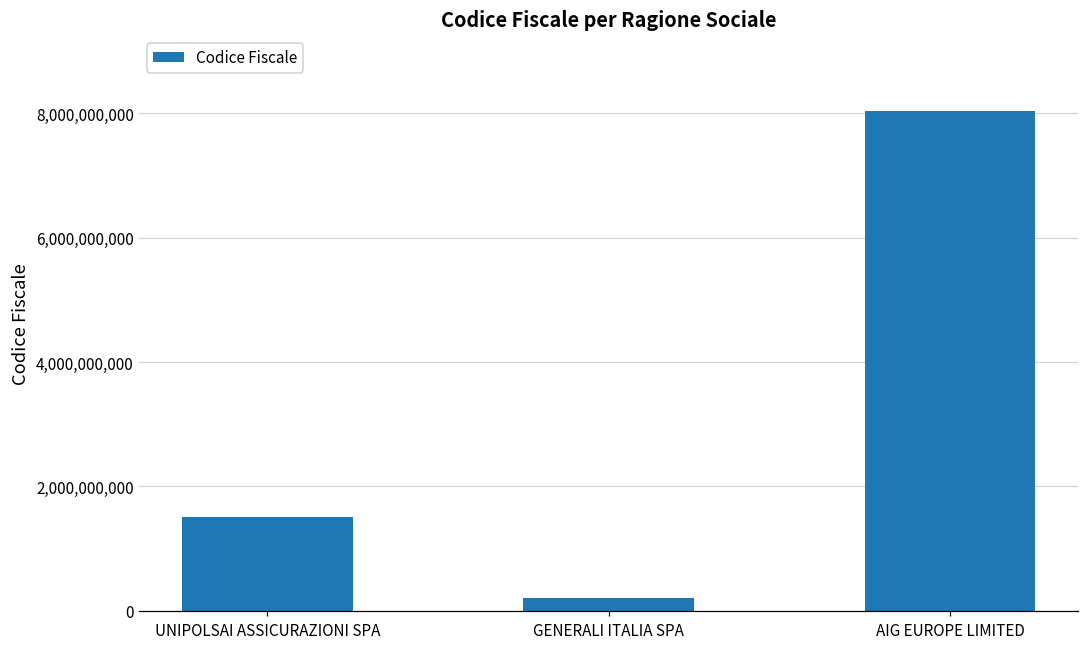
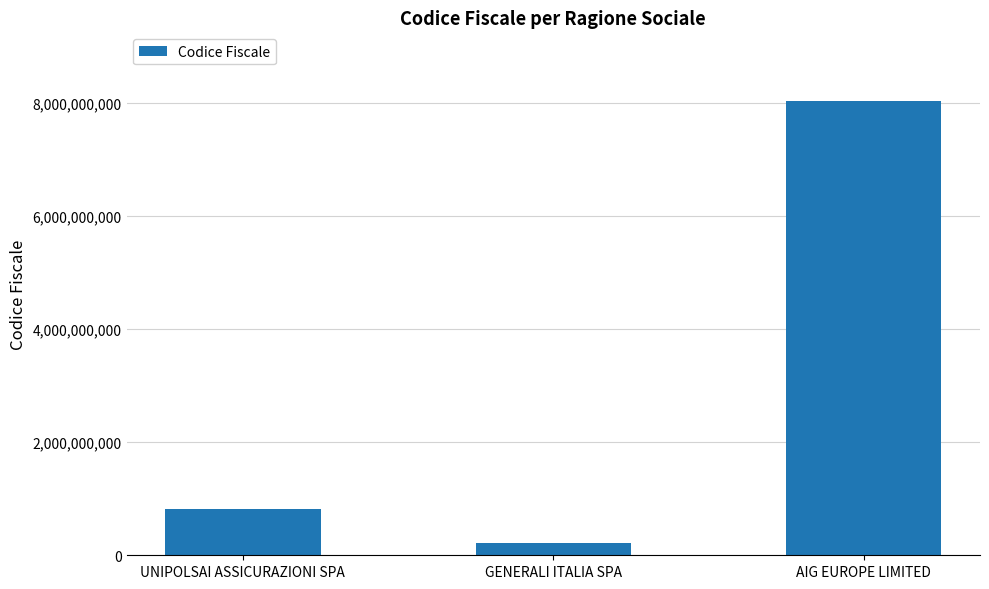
  {
-   "UNIPOLSAI ASSICURAZIONI SPA": "1,500,000,000",
+   "UNIPOLSAI ASSICURAZIONI SPA": "800,000,000",
    "GENERALI ITALIA SPA": "200,000,000",
    "AIG EUROPE LIMITED": "8,000,000,000"
  }
